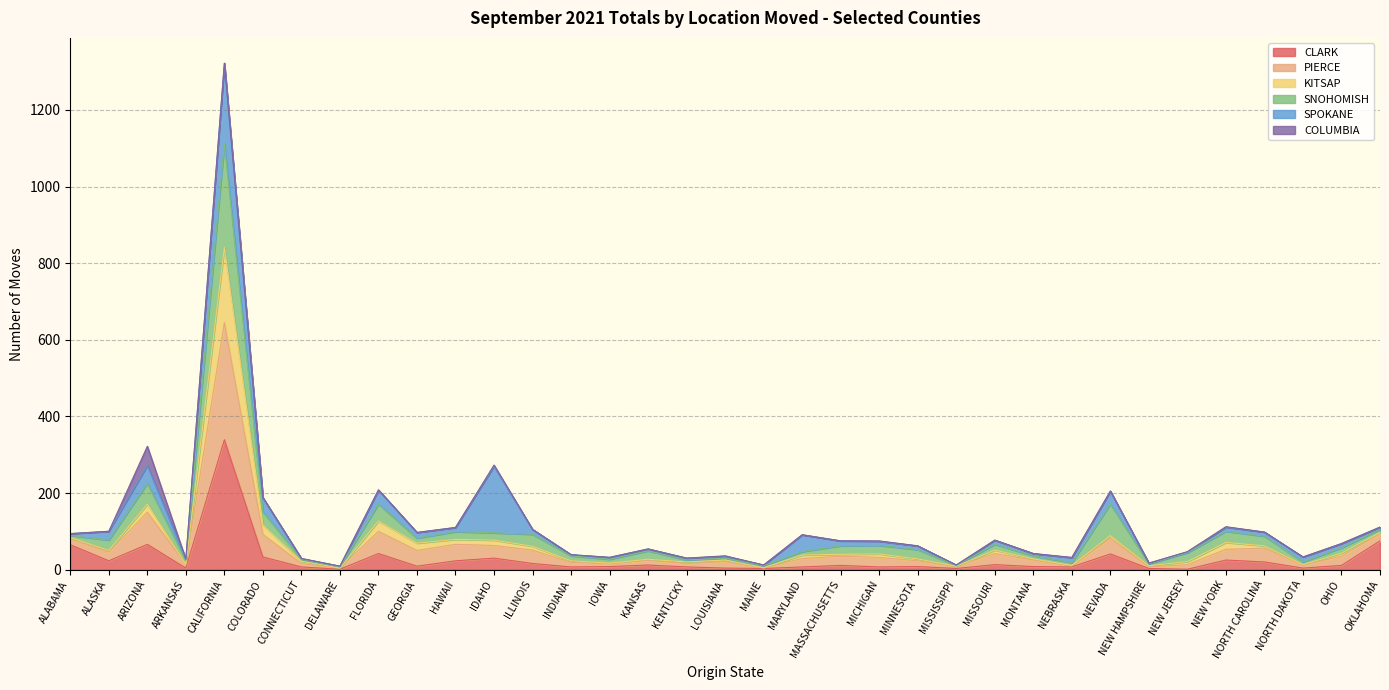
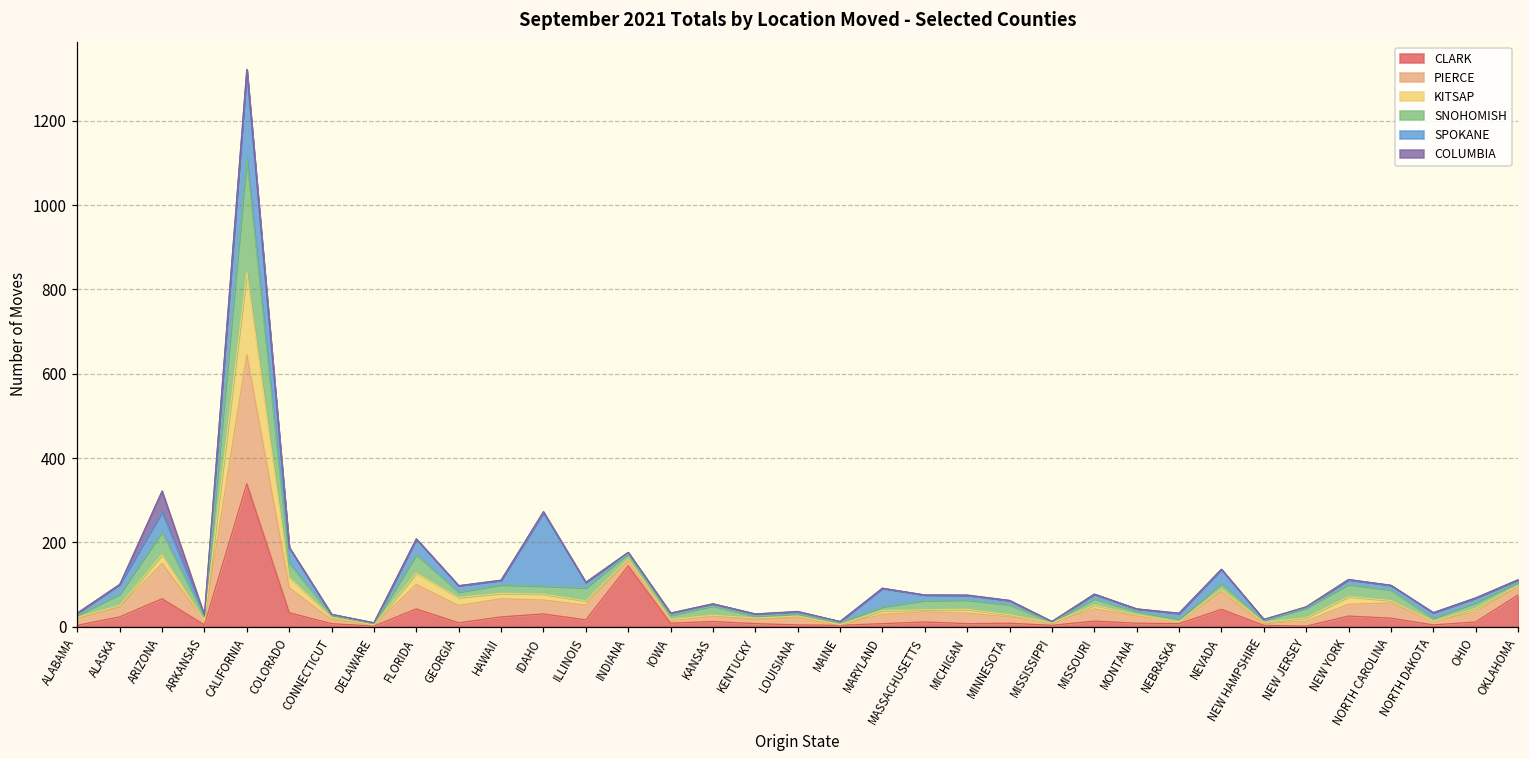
  {
    "CLARK": {
-     "ALABAMA": 70,
+     "ALABAMA": 0,
      "ALASKA": 20,
      "ARIZONA": 70,
      "ARKANSAS": 0,
      "CALIFORNIA": 340,
      "COLORADO": 30,
      "CONNECTICUT": 10,
      "FLORIDA": 40,
      "GEORGIA": 10,
      "HAWAII": 20,
      "IDAHO": 30,
      "ILLINOIS": 20,
-     "INDIANA": 10,
+     "INDIANA": 140,
      "IOWA": 10,
      "KANSAS": 10,
      "KENTUCKY": 10,
      "LOUISIANA": 0,
      "MARYLAND": 10,
      "MASSACHUSETTS": 10,
      "MICHIGAN": 10,
      "MINNESOTA": 10,
      "MISSOURI": 10,
      "MONTANA": 10,
      "NEVADA": 40,
      "NEW JERSEY": 0,
      "NEW YORK": 30,
      "NORTH CAROLINA": 20,
      "NORTH DAKOTA": 0,
      "OHIO": 10,
      "OKLAHOMA": 80
    },
    "SNOHOMISH": {
      "ALASKA": 30,
      "ARIZONA": 50,
      "CALIFORNIA": 270,
      "COLORADO": 30,
      "FLORIDA": 40,
      "GEORGIA": 10,
      "HAWAII": 20,
      "IDAHO": 20,
      "ILLINOIS": 30,
      "MARYLAND": 10,
      "MASSACHUSETTS": 20,
      "MICHIGAN": 20,
      "MINNESOTA": 20,
      "MISSOURI": 20,
      "NEBRASKA": 10,
-     "NEVADA": 80,
+     "NEVADA": 10,
      "NEW YORK": 30,
      "NORTH CAROLINA": 30,
      "NORTH DAKOTA": 10,
      "OHIO": 10
    },
    "SPOKANE": {
      "ARIZONA": 50
    },
    "COLUMBIA": {
      "ARIZONA": 50
    }
  }
